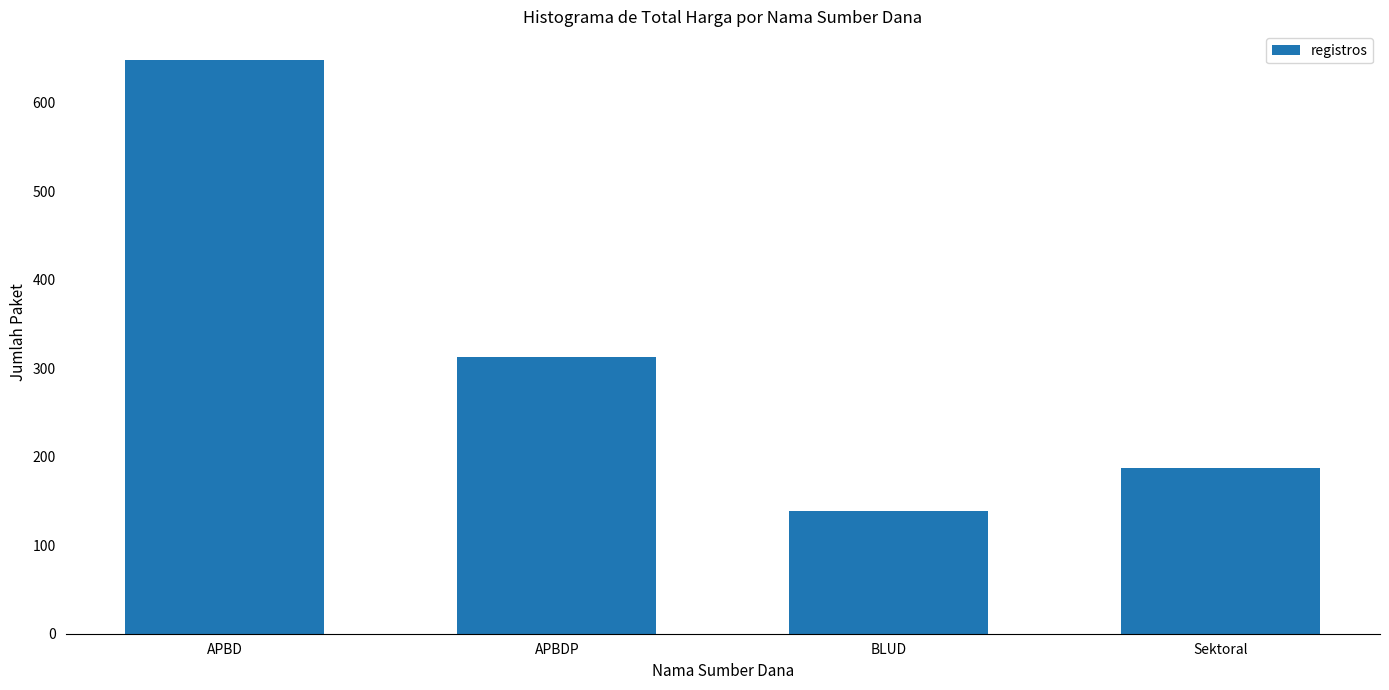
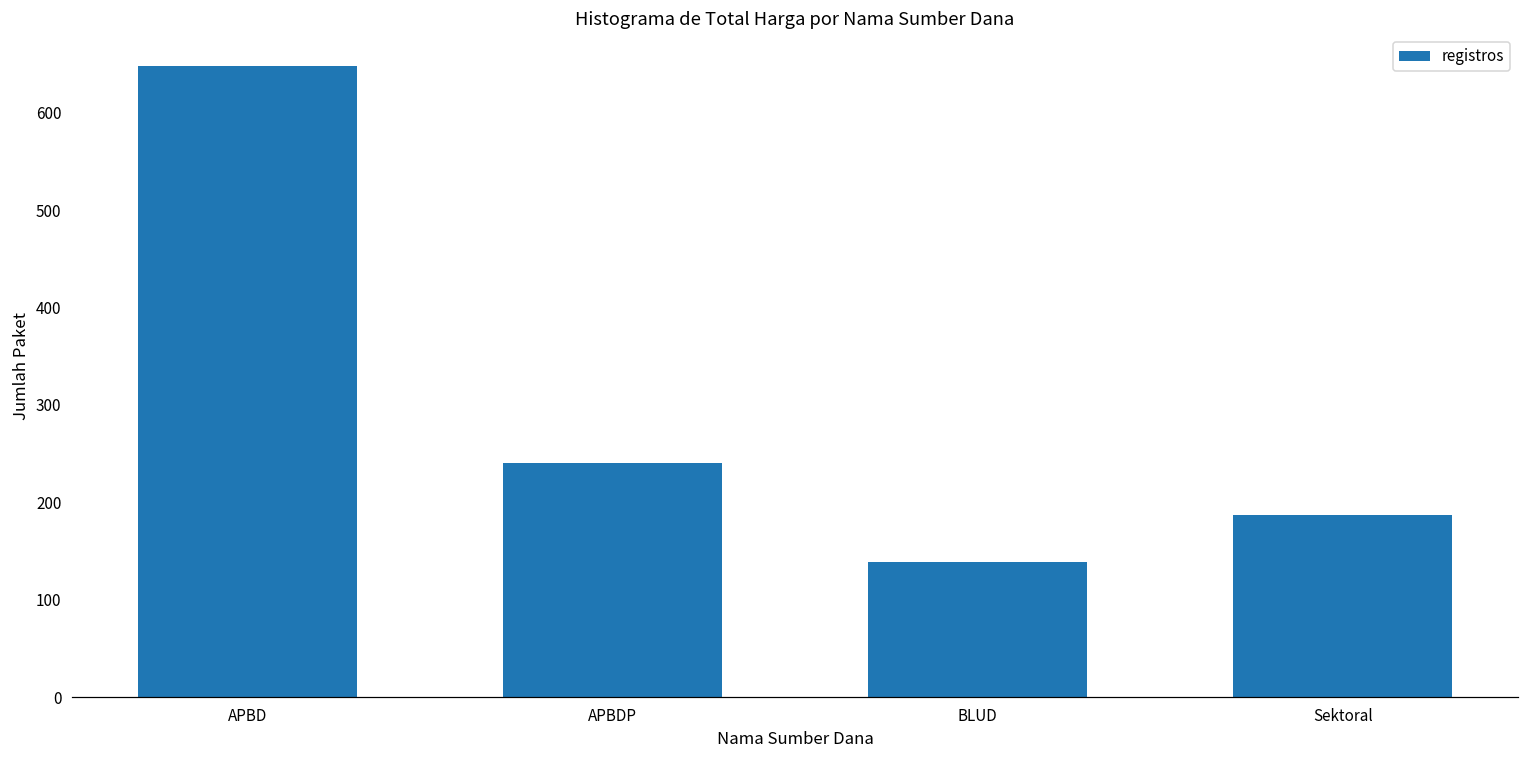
  {
    "APBD": 650,
-   "APBDP": 310,
+   "APBDP": 240,
    "BLUD": 140,
    "Sektoral": 190
  }
